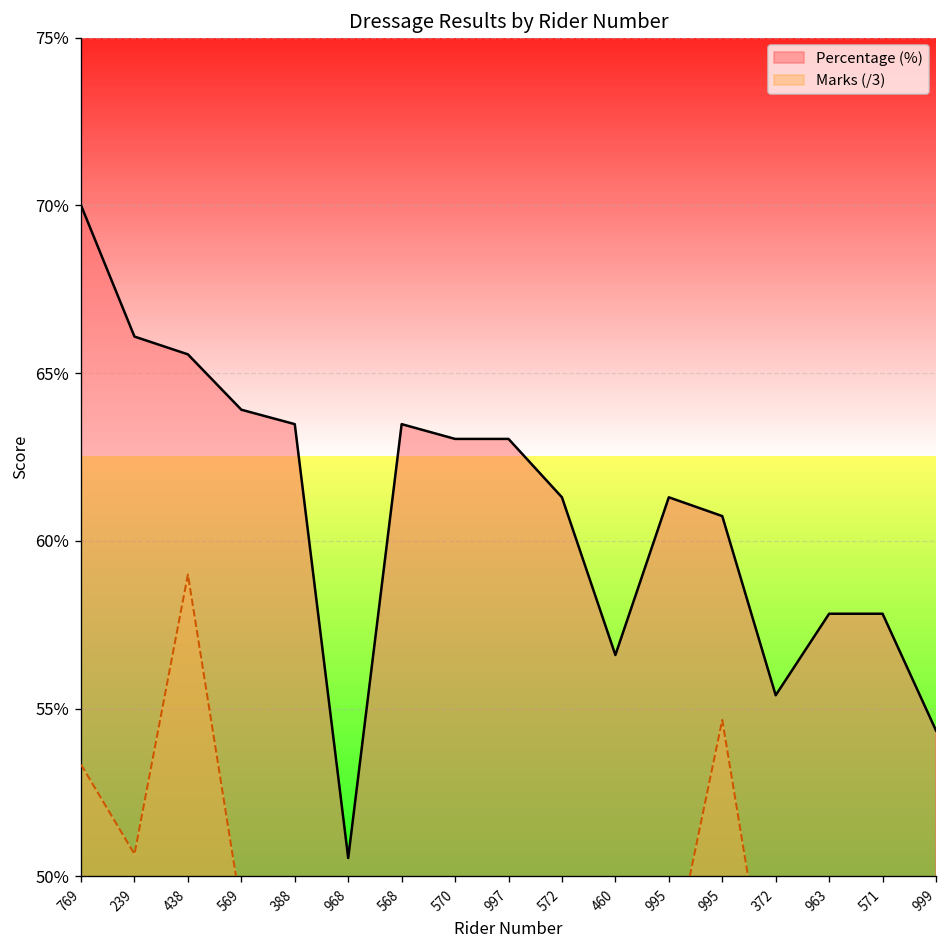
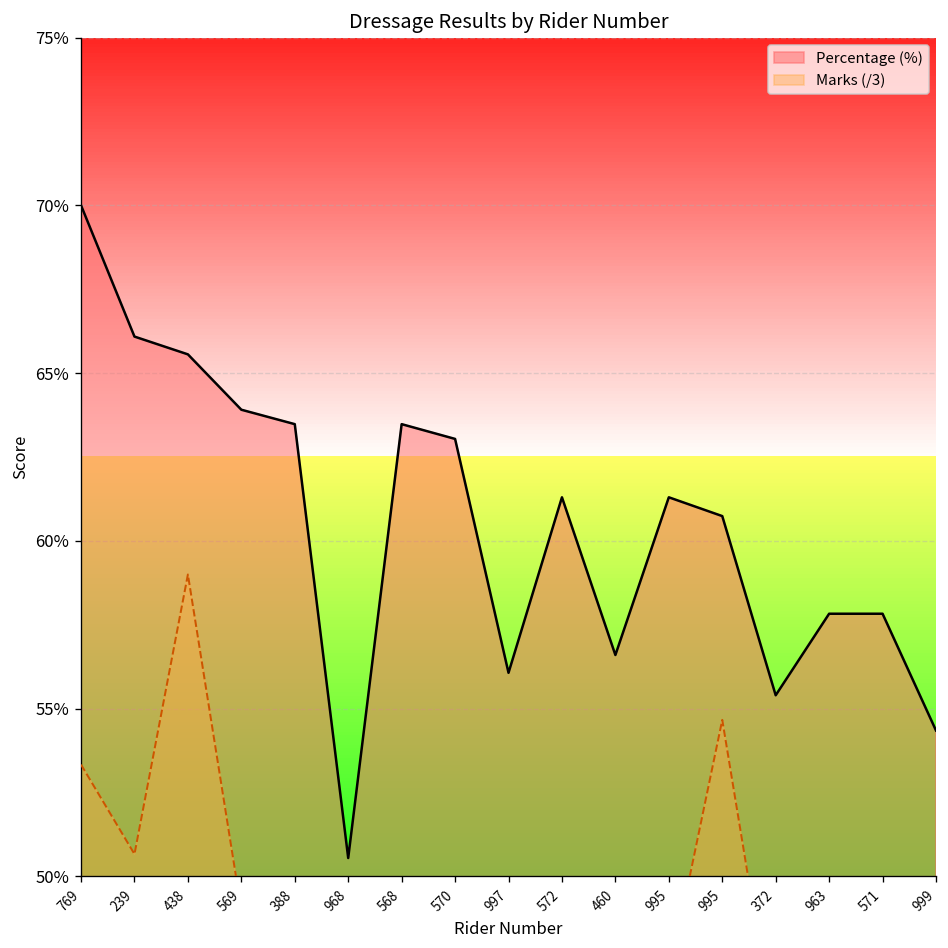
  {
    "Percentage (%)": {
      "769": "70.0%",
      "239": "66.1%",
      "438": "65.6%",
      "569": "63.9%",
      "388": "63.5%",
      "968": "50.6%",
      "568": "63.5%",
      "570": "63.0%",
-     "997": "63.0%",
+     "997": "56.1%",
      "572": "61.3%",
      "460": "56.6%",
      "372": "55.4%",
      "963": "57.8%",
      "571": "57.8%",
      "999": "54.4%"
    },
    "Marks (/3)": {
      "769": "53.3%",
      "239": "50.7%",
      "438": "59.0%"
    }
  }
